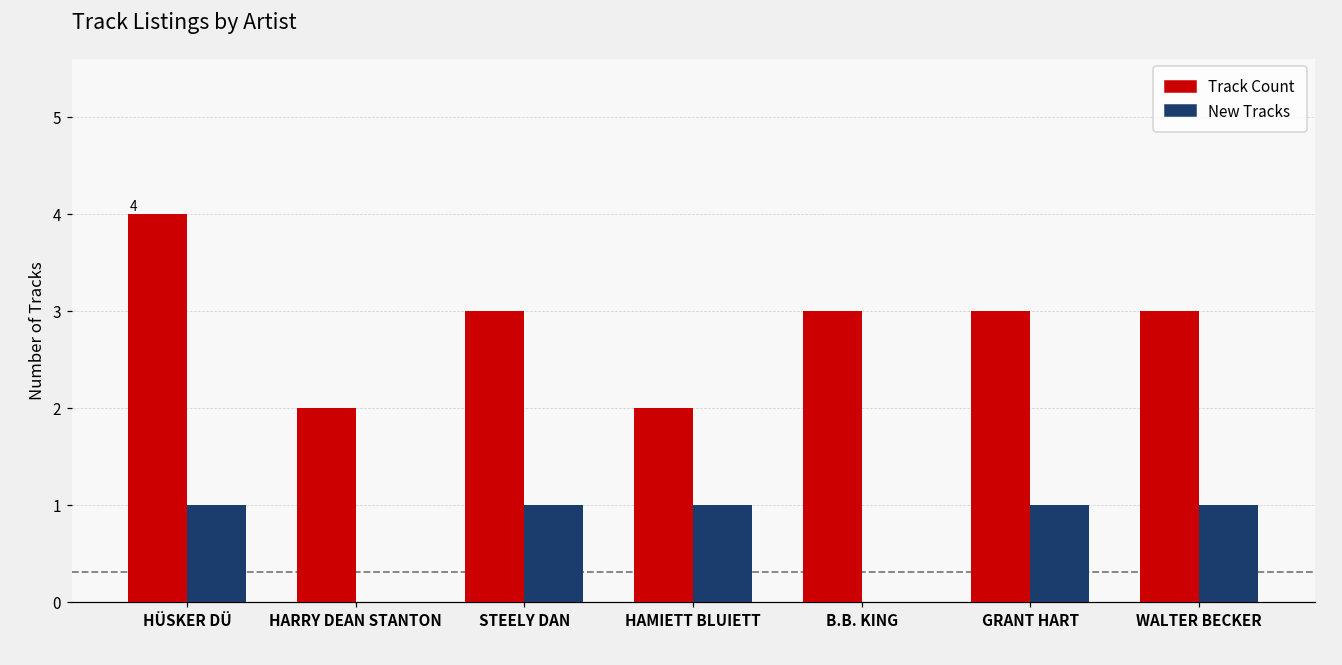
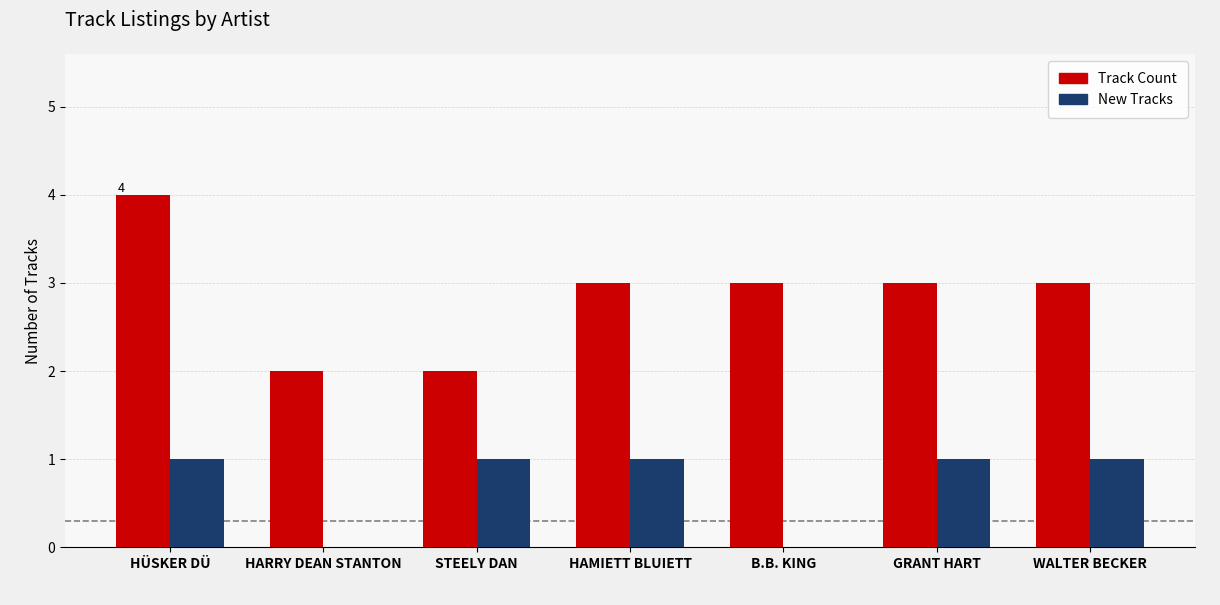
  {
    "Track Count": {
      "HARRY DEAN STANTON": 2,
-     "STEELY DAN": 3,
-     "HAMIETT BLUIETT": 2,
+     "STEELY DAN": 2,
+     "HAMIETT BLUIETT": 3,
      "B.B. KING": 3,
      "GRANT HART": 3,
      "WALTER BECKER": 3
    },
    "New Tracks": {
      "HÜSKER DÜ": 1,
      "HARRY DEAN STANTON": 0,
      "STEELY DAN": 1,
      "HAMIETT BLUIETT": 1,
      "B.B. KING": 0,
      "GRANT HART": 1,
      "WALTER BECKER": 1
    }
  }
